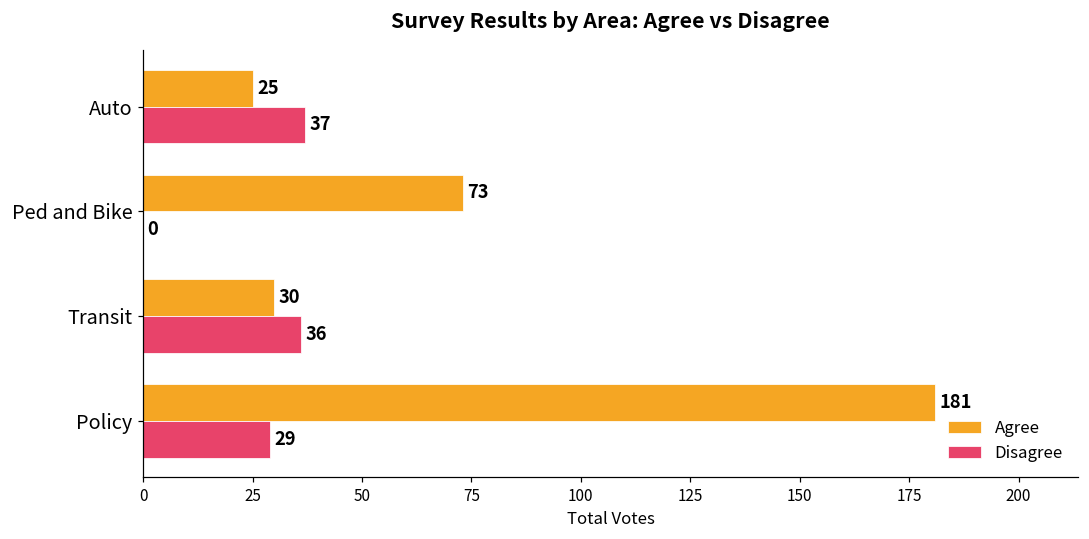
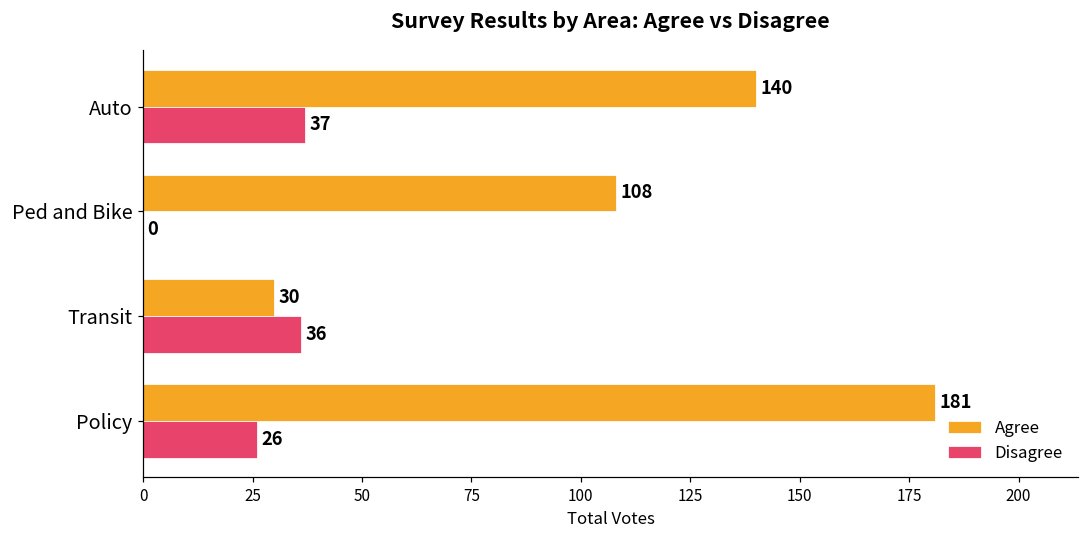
  {
    "Agree": {
-     "Auto": 25,
-     "Ped and Bike": 73,
+     "Auto": 140,
+     "Ped and Bike": 108,
      "Transit": 30,
      "Policy": 181
    },
    "Disagree": {
      "Auto": 37,
      "Ped and Bike": 0,
      "Transit": 36,
-     "Policy": 29
+     "Policy": 26
    }
  }
